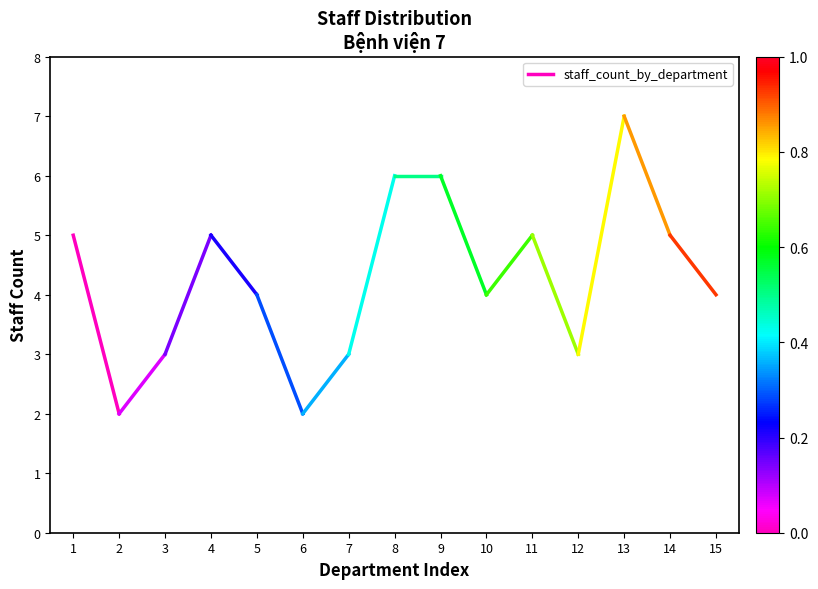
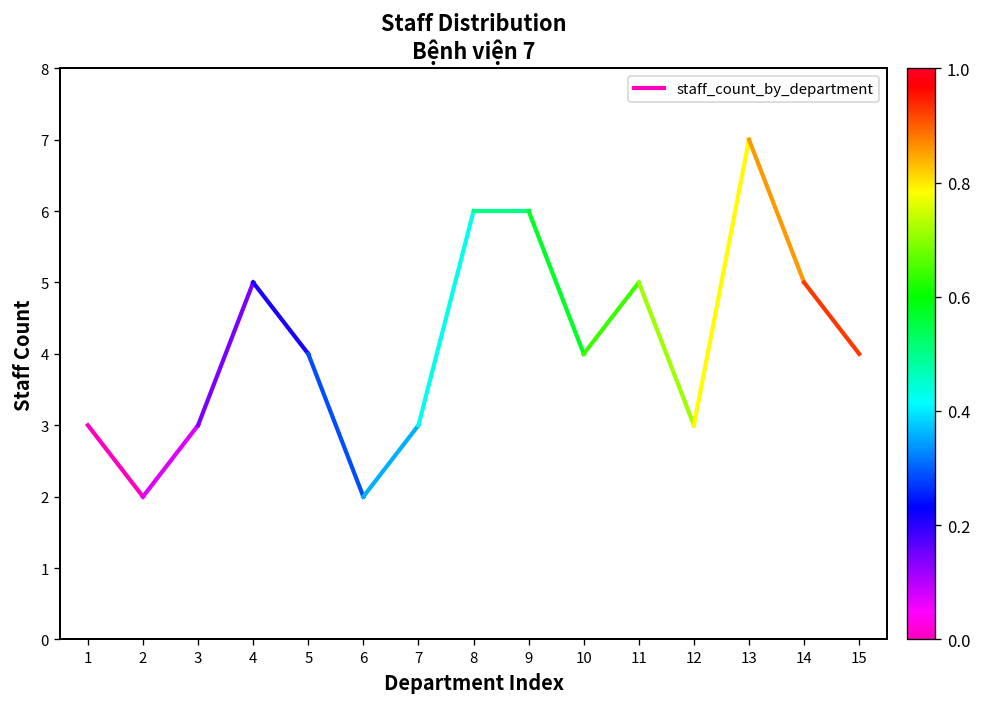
  {
    "staff_count_by_department": {
-     "1": 5
+     "1": 3
    }
  }
